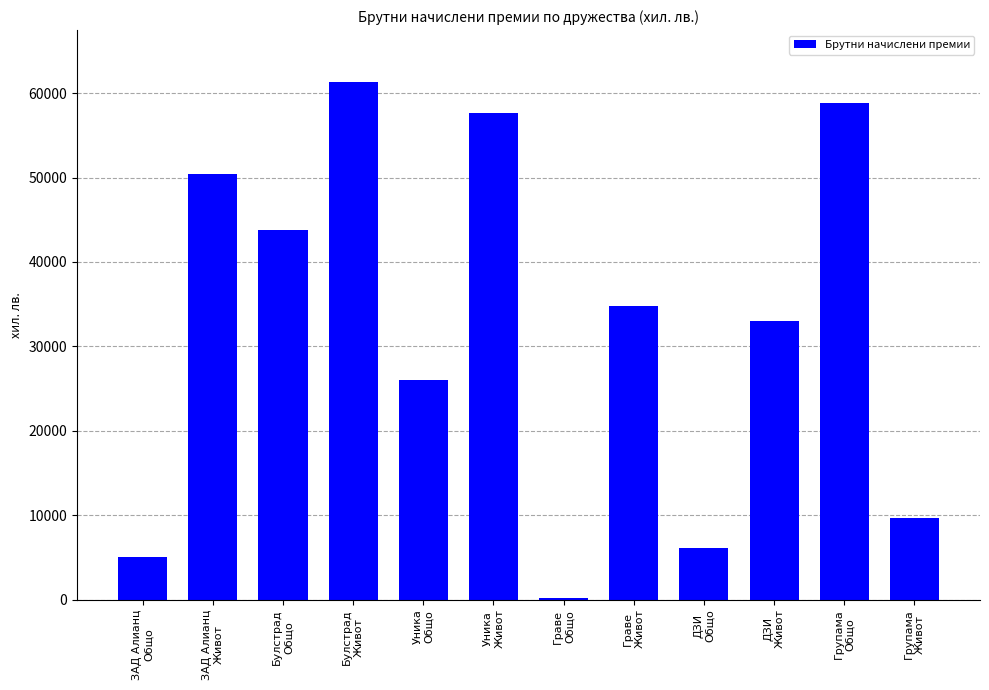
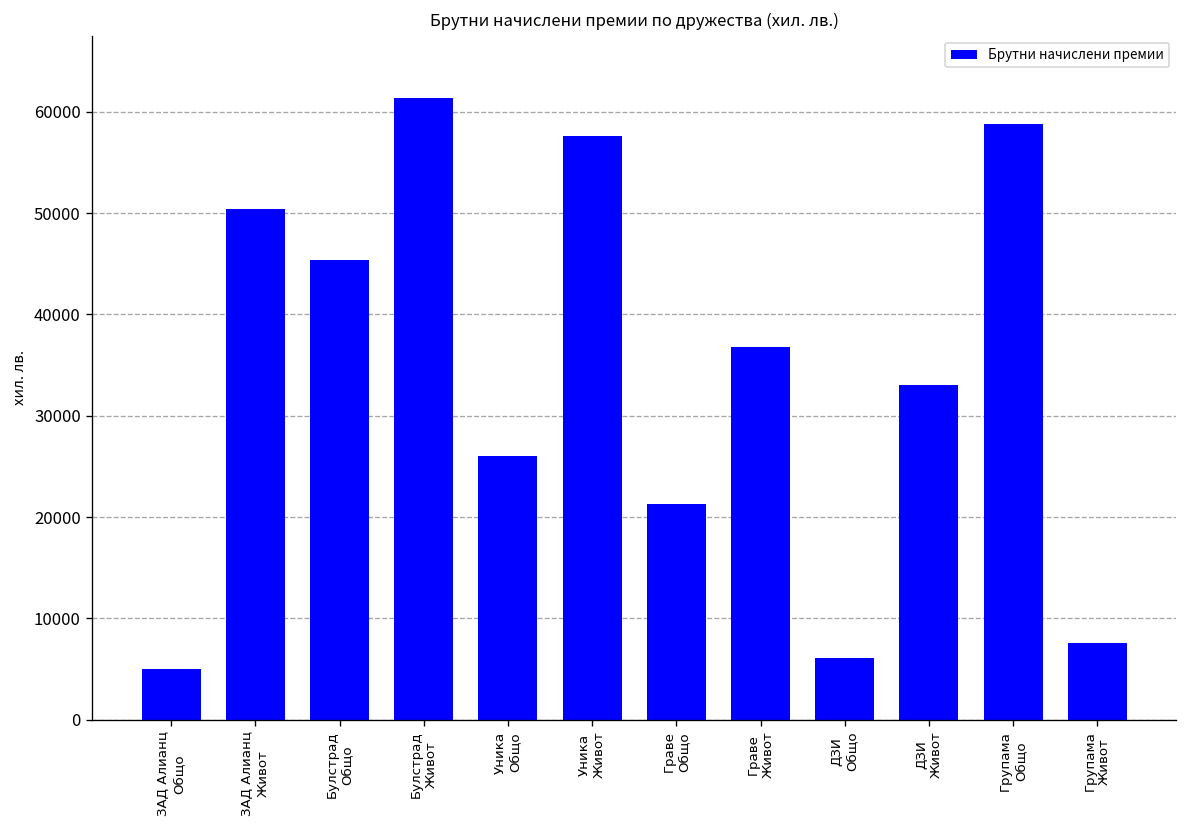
  {
    "ЗАД Алианц Общо": 5000,
    "ЗАД Алианц Живот": 50000,
-   "Булстрад Общо": 44000,
+   "Булстрад Общо": 45000,
    "Булстрад Живот": 61000,
    "Уника Общо": 26000,
    "Уника Живот": 58000,
-   "Граве Общо": 0,
-   "Граве Живот": 35000,
+   "Граве Общо": 21000,
+   "Граве Живот": 37000,
    "ДЗИ Общо": 6000,
    "ДЗИ Живот": 33000,
    "Групама Общо": 59000,
-   "Групама Живот": 10000
+   "Групама Живот": 8000
  }
